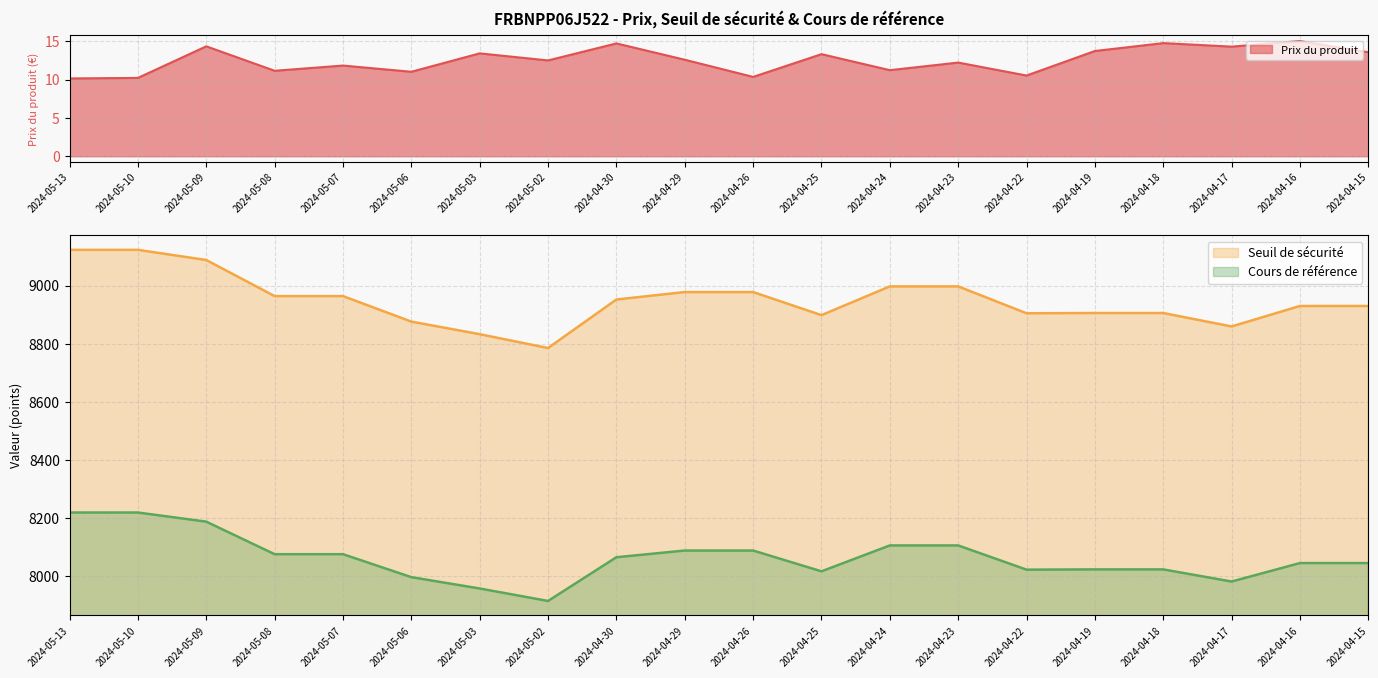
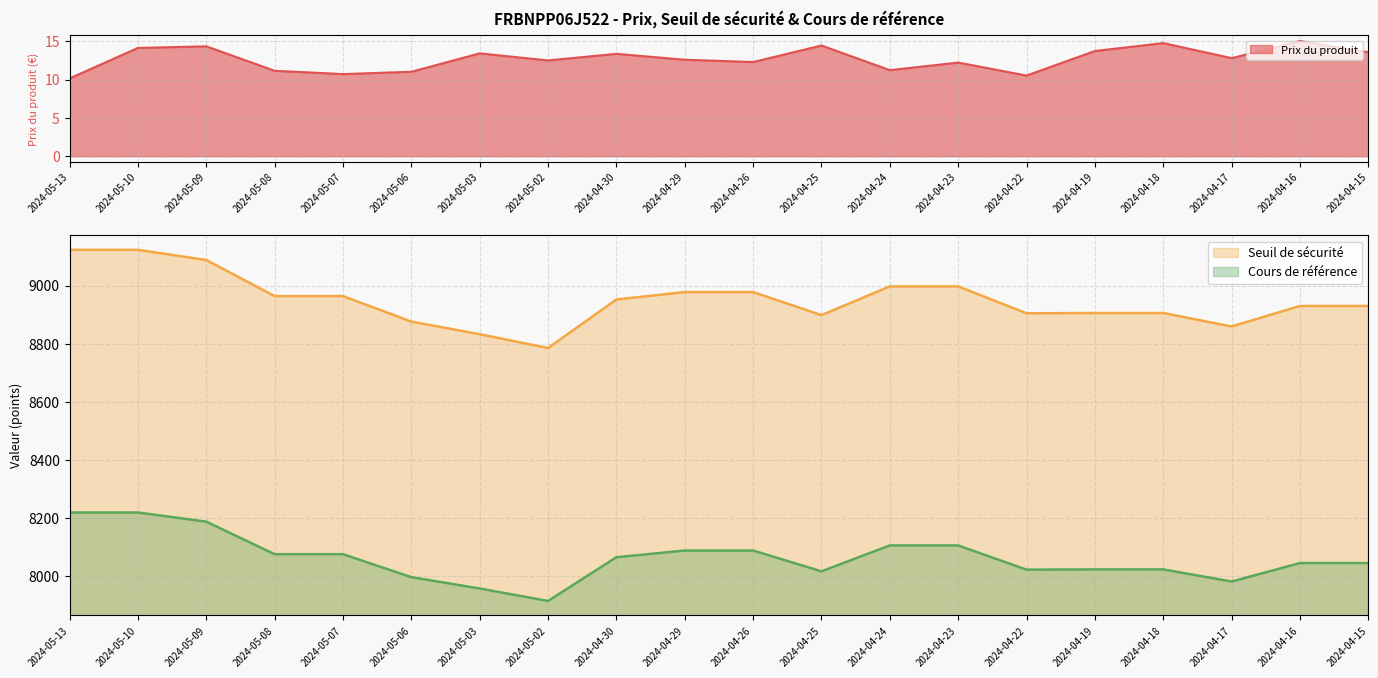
  {
    "FRBNPP06J522 - Prix, Seuil de sécurité & Cours de référence": {
      "2024-05-13": 10,
-     "2024-05-10": 10,
+     "2024-05-10": 14,
      "2024-05-09": 14,
      "2024-05-08": 11,
-     "2024-05-07": 12,
+     "2024-05-07": 11,
      "2024-05-06": 11,
      "2024-05-03": 13,
      "2024-05-02": 13,
-     "2024-04-30": 15,
+     "2024-04-30": 13,
      "2024-04-29": 13,
-     "2024-04-26": 10,
-     "2024-04-25": 13,
+     "2024-04-26": 12,
+     "2024-04-25": 14,
      "2024-04-24": 11,
      "2024-04-23": 12,
      "2024-04-22": 11,
      "2024-04-19": 14,
      "2024-04-18": 15,
-     "2024-04-17": 14,
+     "2024-04-17": 13,
      "2024-04-15": 14
    }
  }
